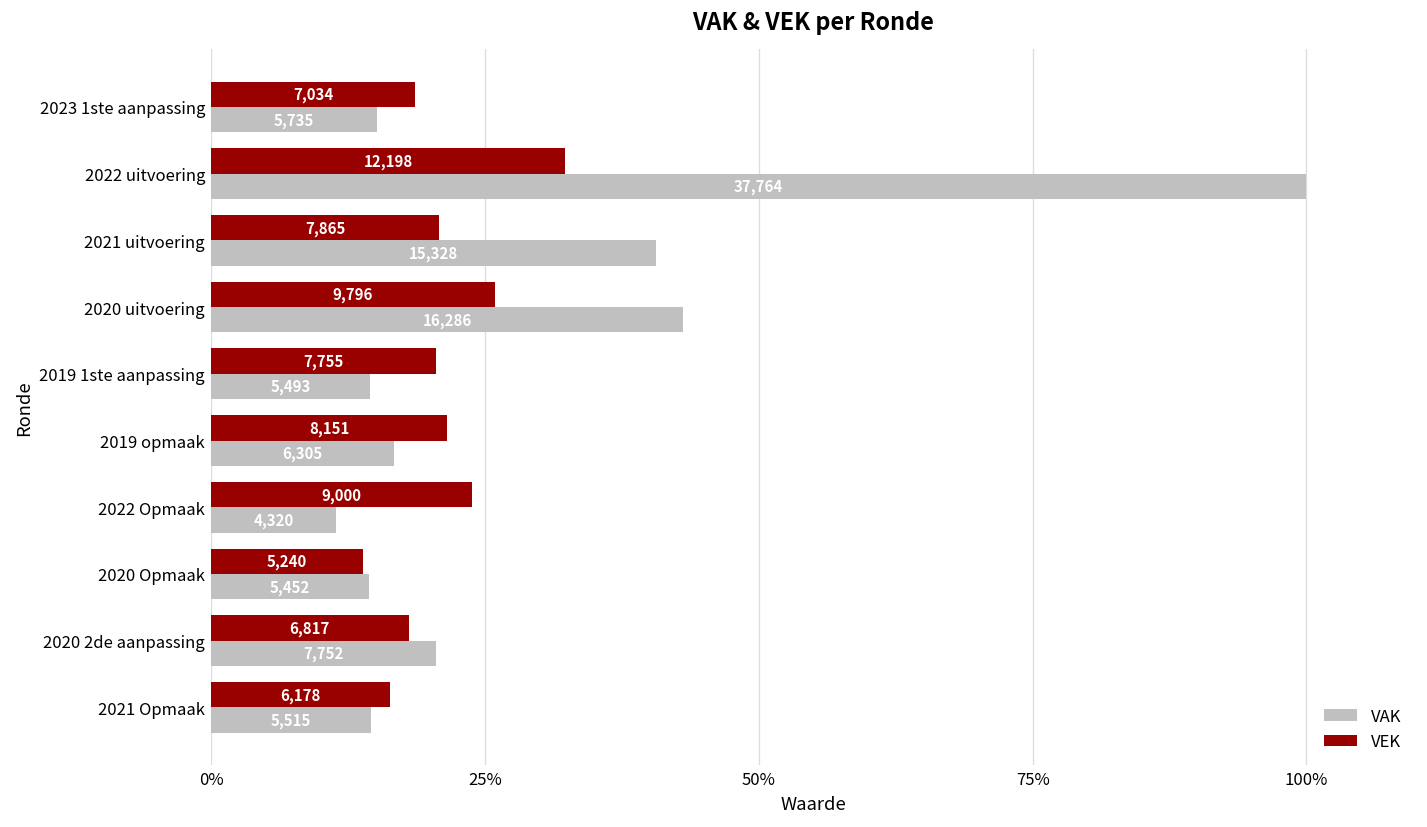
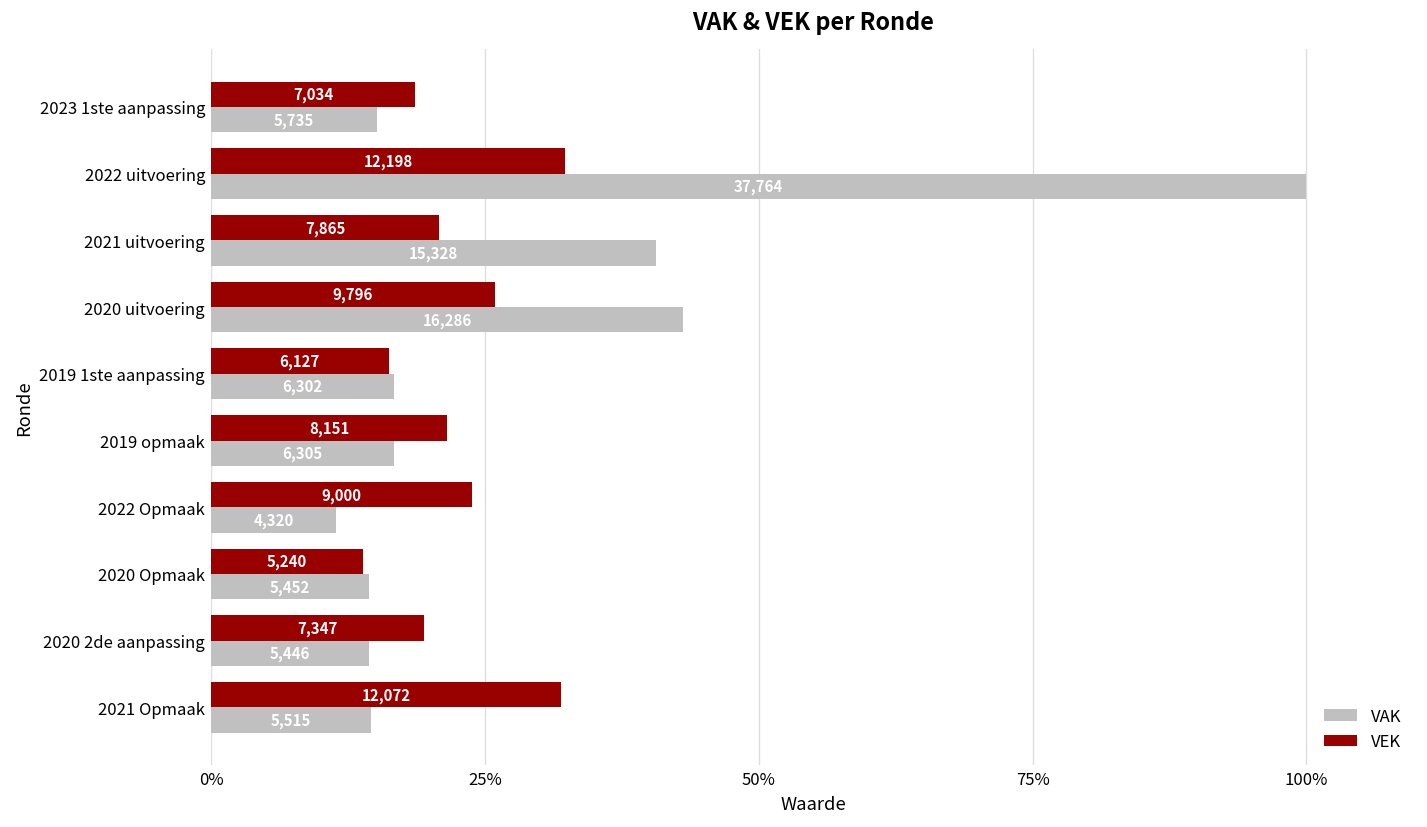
  {
    "VAK": {
-     "2019 1ste aanpassing": "5,493",
-     "2020 2de aanpassing": "7,752"
+     "2019 1ste aanpassing": "6,302",
+     "2020 2de aanpassing": "5,446"
    },
    "VEK": {
-     "2019 1ste aanpassing": "7,755",
-     "2020 2de aanpassing": "6,817",
-     "2021 Opmaak": "6,178"
+     "2019 1ste aanpassing": "6,127",
+     "2020 2de aanpassing": "7,347",
+     "2021 Opmaak": "12,072"
    }
  }
